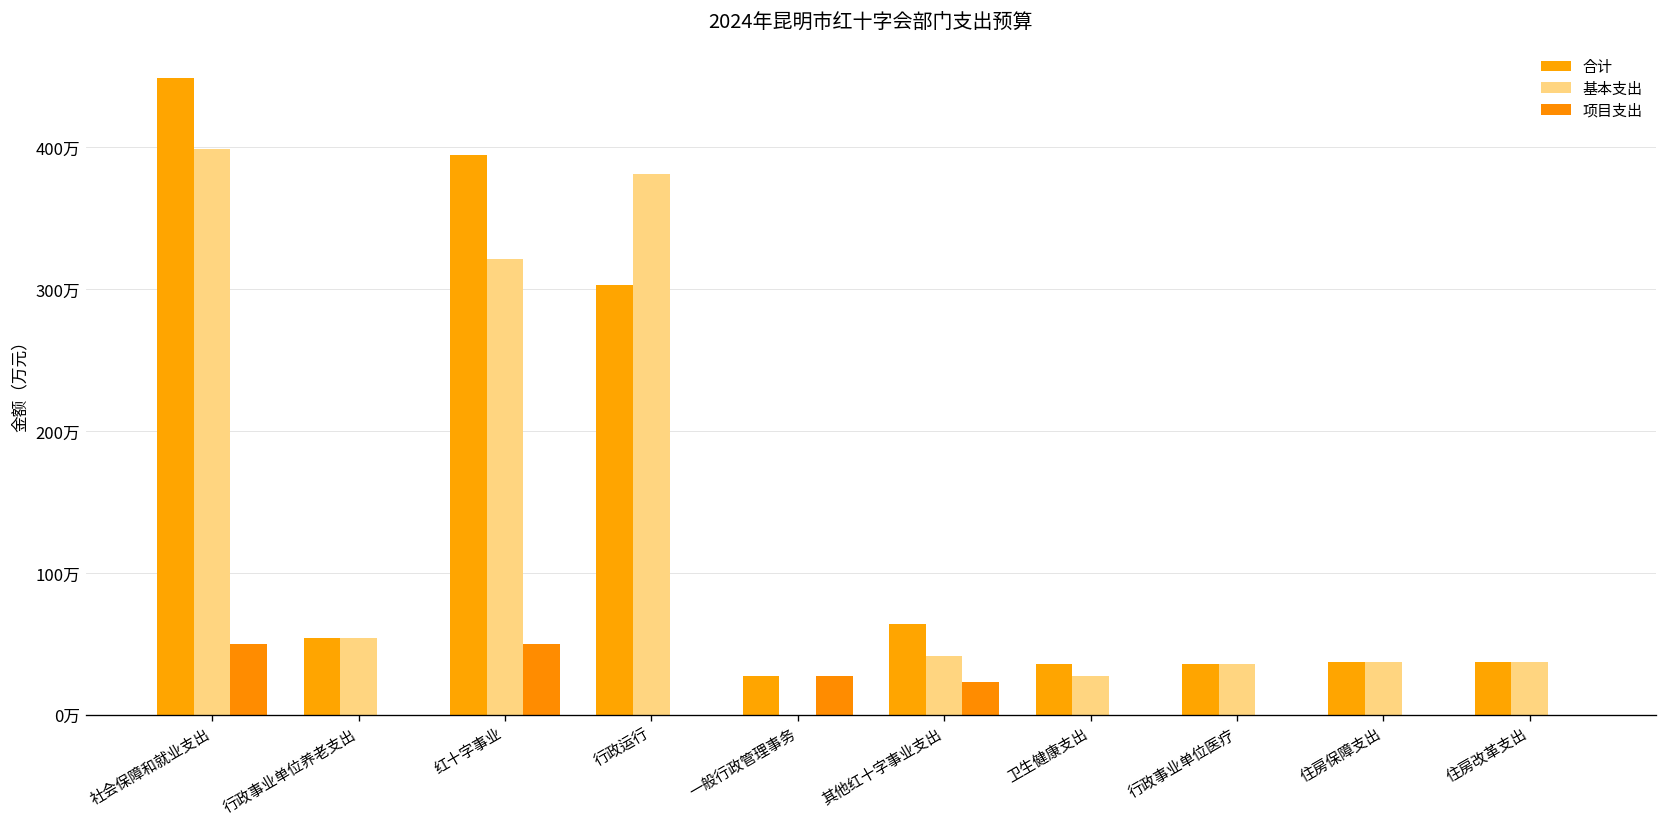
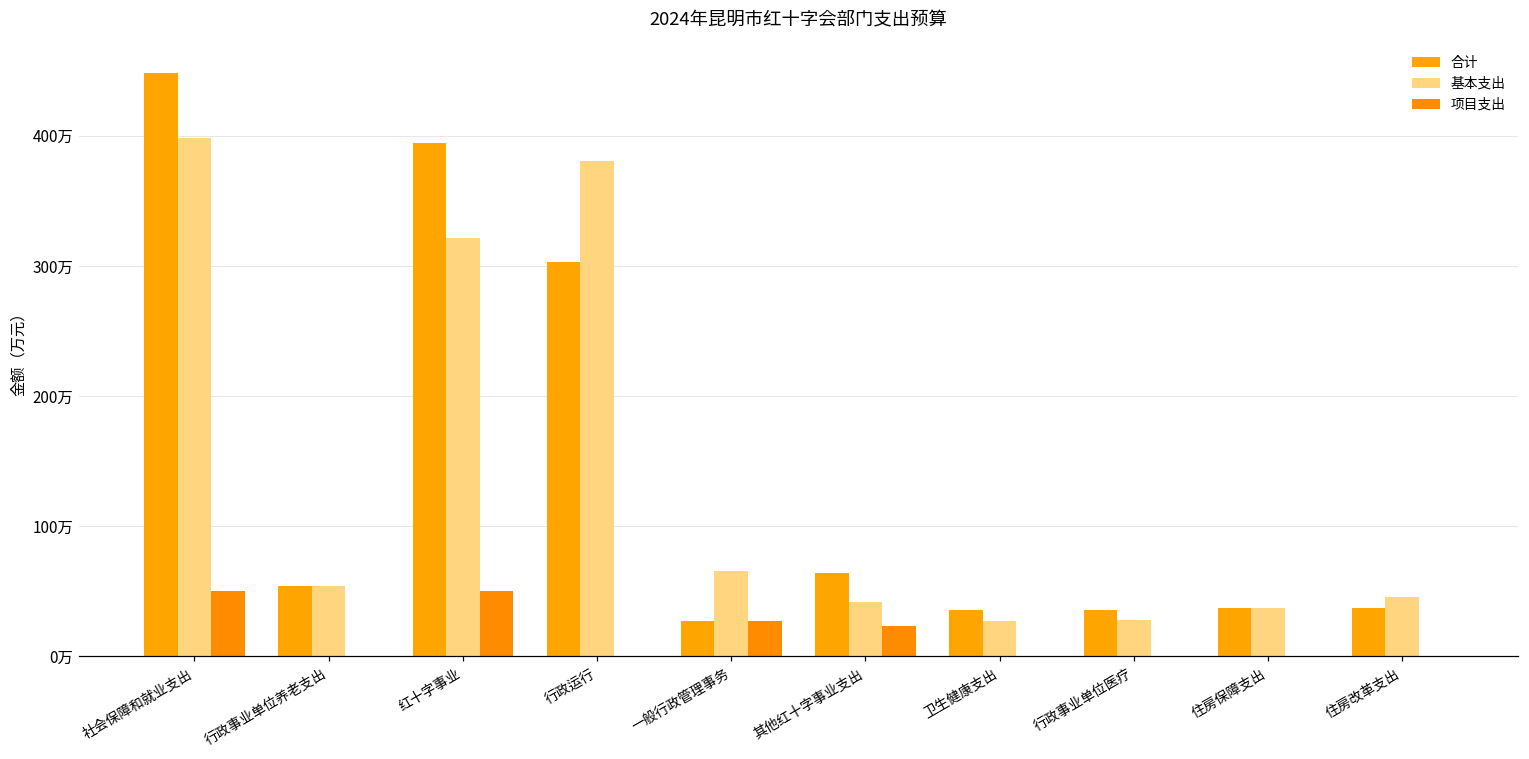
  {
    "基本支出": {
      "社会保障和就业支出": "398万",
      "行政事业单位养老支出": "54万",
      "红十字事业": "321万",
      "行政运行": "381万",
-     "一般行政管理事务": "0万",
+     "一般行政管理事务": "65万",
      "其他红十字事业支出": "41万",
      "卫生健康支出": "27万",
-     "行政事业单位医疗": "36万",
+     "行政事业单位医疗": "28万",
      "住房保障支出": "37万",
-     "住房改革支出": "37万"
+     "住房改革支出": "46万"
    }
  }
